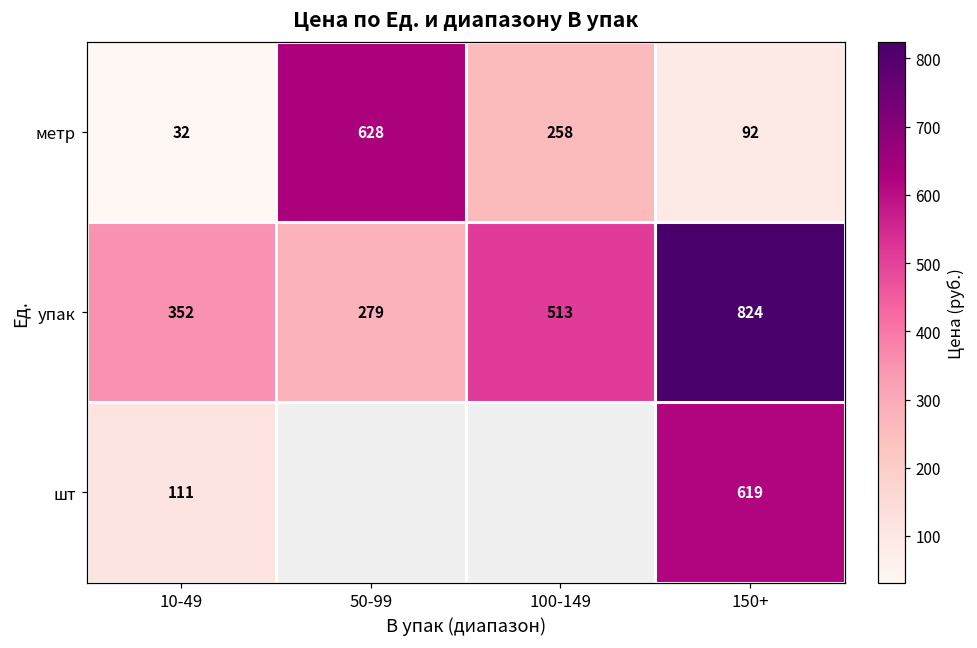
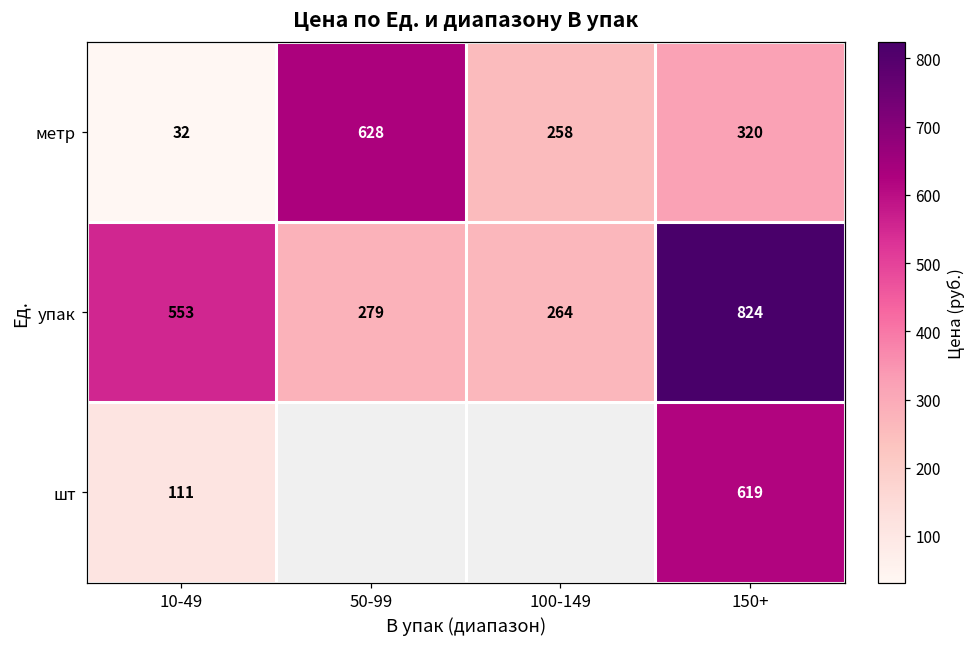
  {
    "метр": {
      "10-49": 32,
      "50-99": 628,
      "100-149": 258,
-     "150+": 92
+     "150+": 320
    },
    "упак": {
-     "10-49": 352,
+     "10-49": 553,
      "50-99": 279,
-     "100-149": 513,
+     "100-149": 264,
      "150+": 824
    },
    "шт": {
      "10-49": 111,
      "150+": 619
    }
  }
